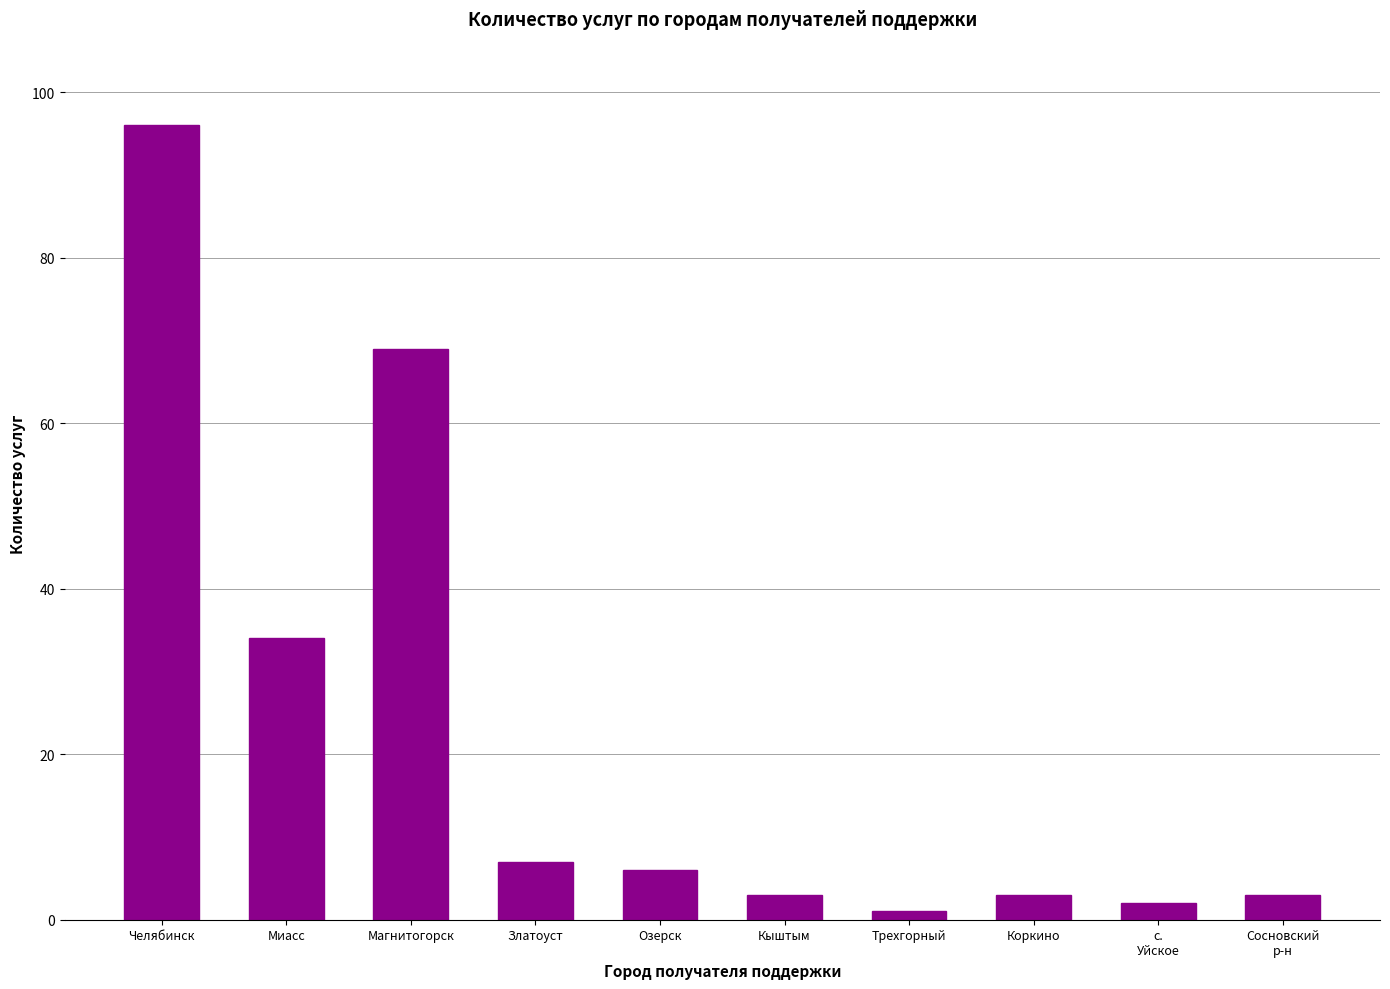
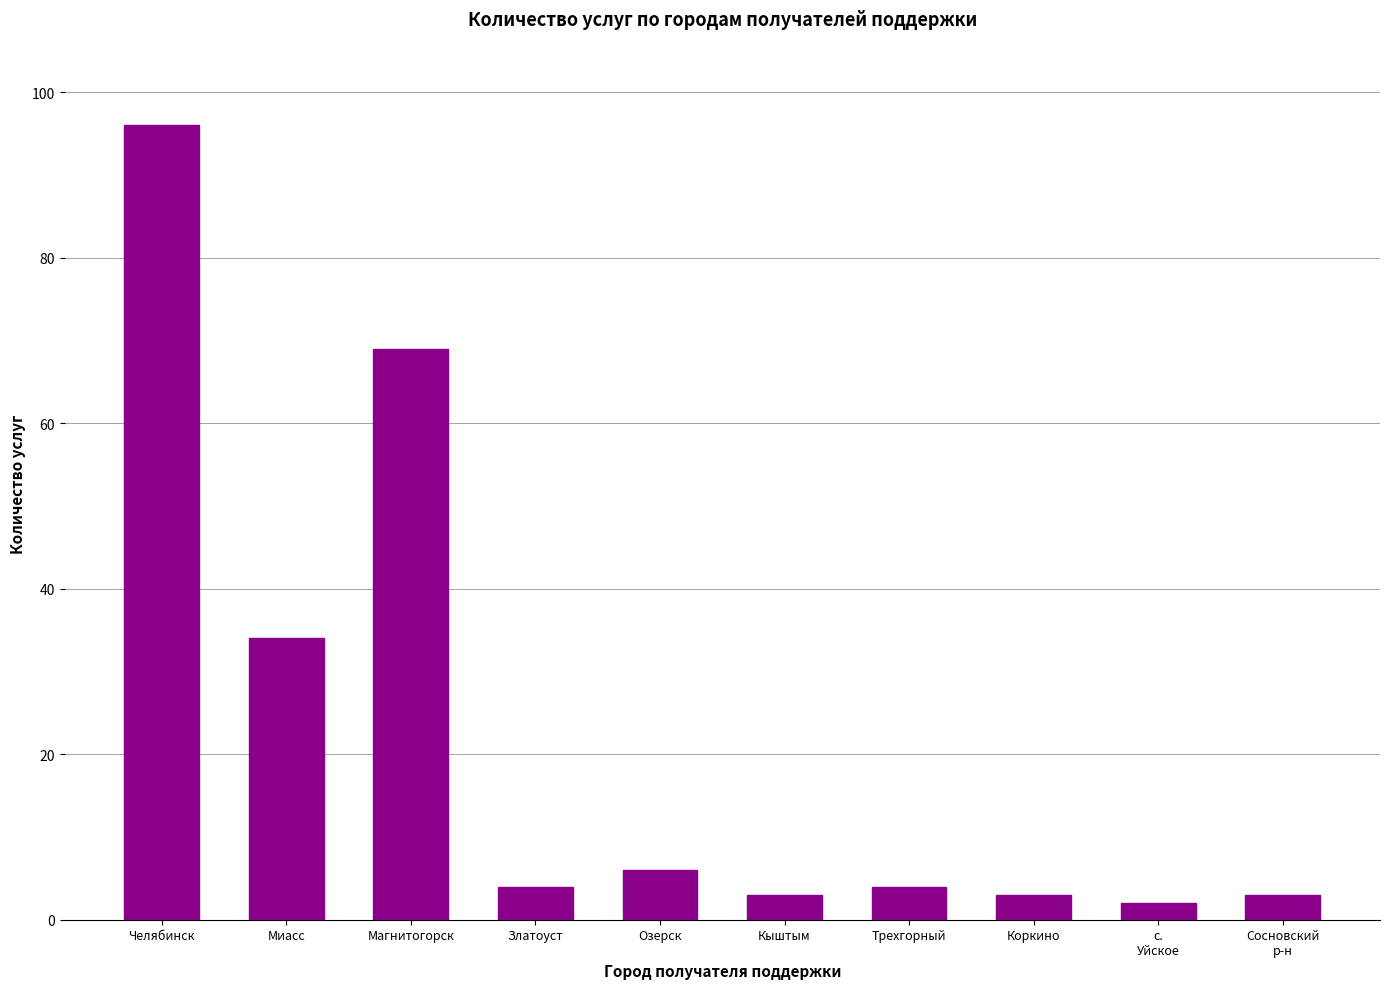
  {
    "Челябинск": 96,
    "Миасс": 34,
    "Магнитогорск": 69,
-   "Златоуст": 7,
+   "Златоуст": 4,
    "Озерск": 6,
    "Кыштым": 3,
-   "Трехгорный": 1,
+   "Трехгорный": 4,
    "Коркино": 3,
    "с. Уйское": 2,
    "Сосновский р-н": 3
  }
